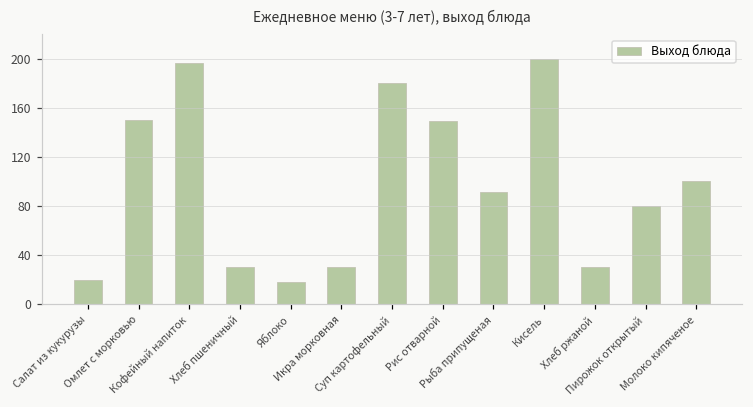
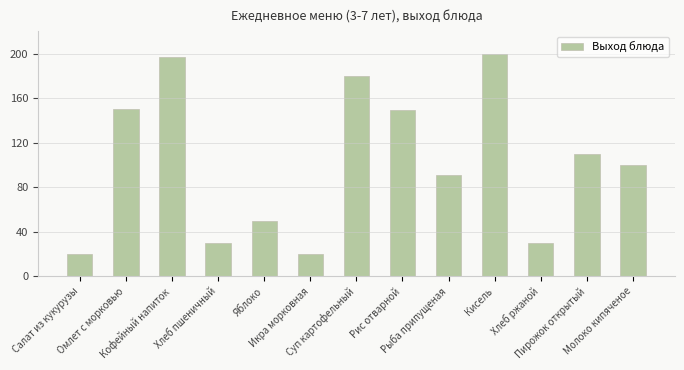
  {
    "Салат из кукурузы": 20,
    "Омлет с морковью": 150,
    "Кофейный напиток": 197,
    "Хлеб пшеничный": 30,
-   "Яблоко": 18,
-   "Икра морковная": 30,
+   "Яблоко": 50,
+   "Икра морковная": 20,
    "Суп картофельный": 180,
    "Рис отварной": 149,
    "Рыба припущеная": 91,
    "Кисель": 200,
    "Хлеб ржаной": 30,
-   "Пирожок открытый": 80,
+   "Пирожок открытый": 110,
    "Молоко кипяченое": 100
  }
